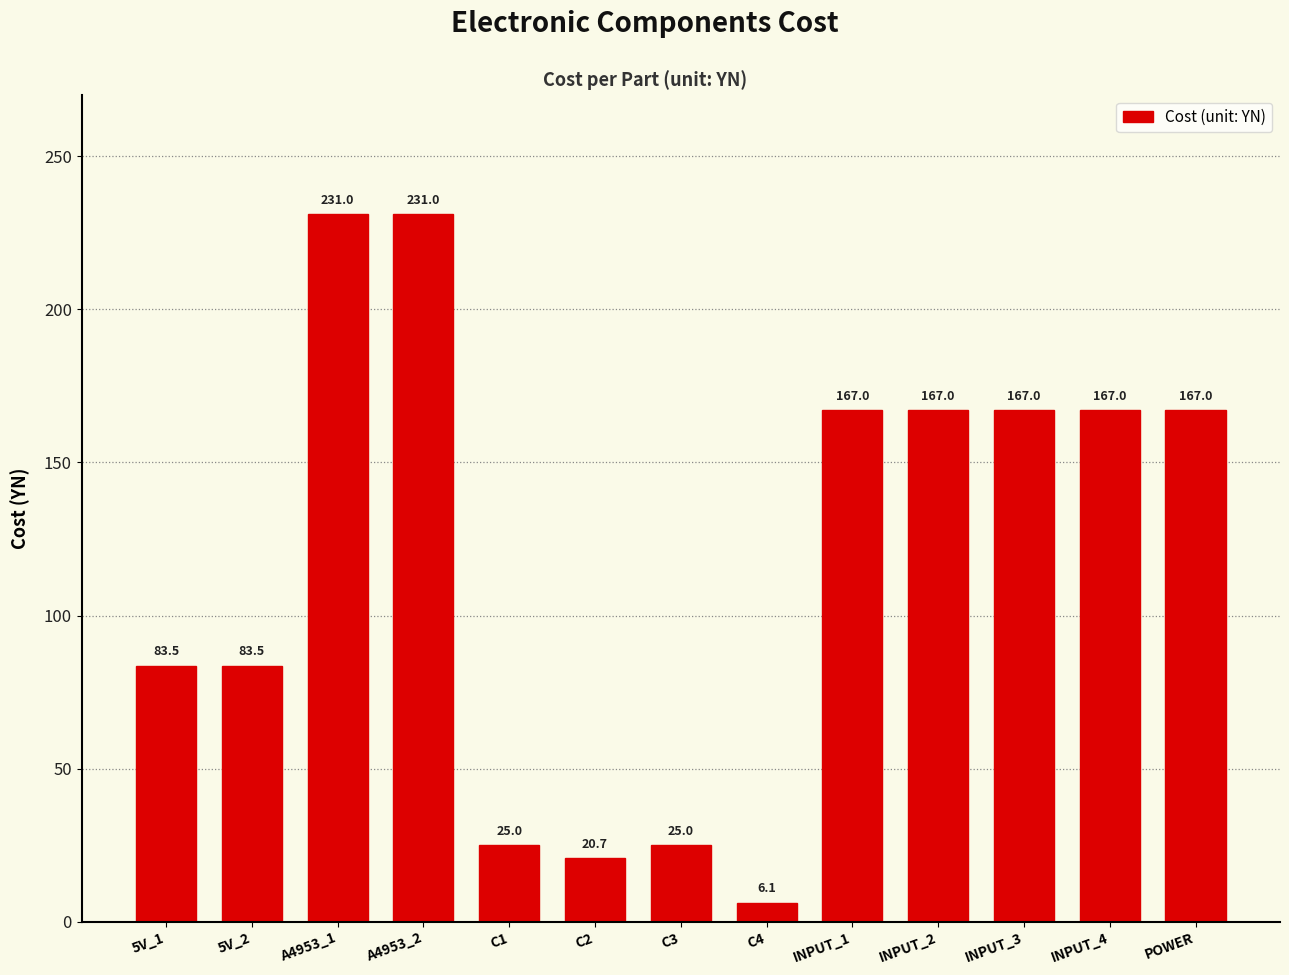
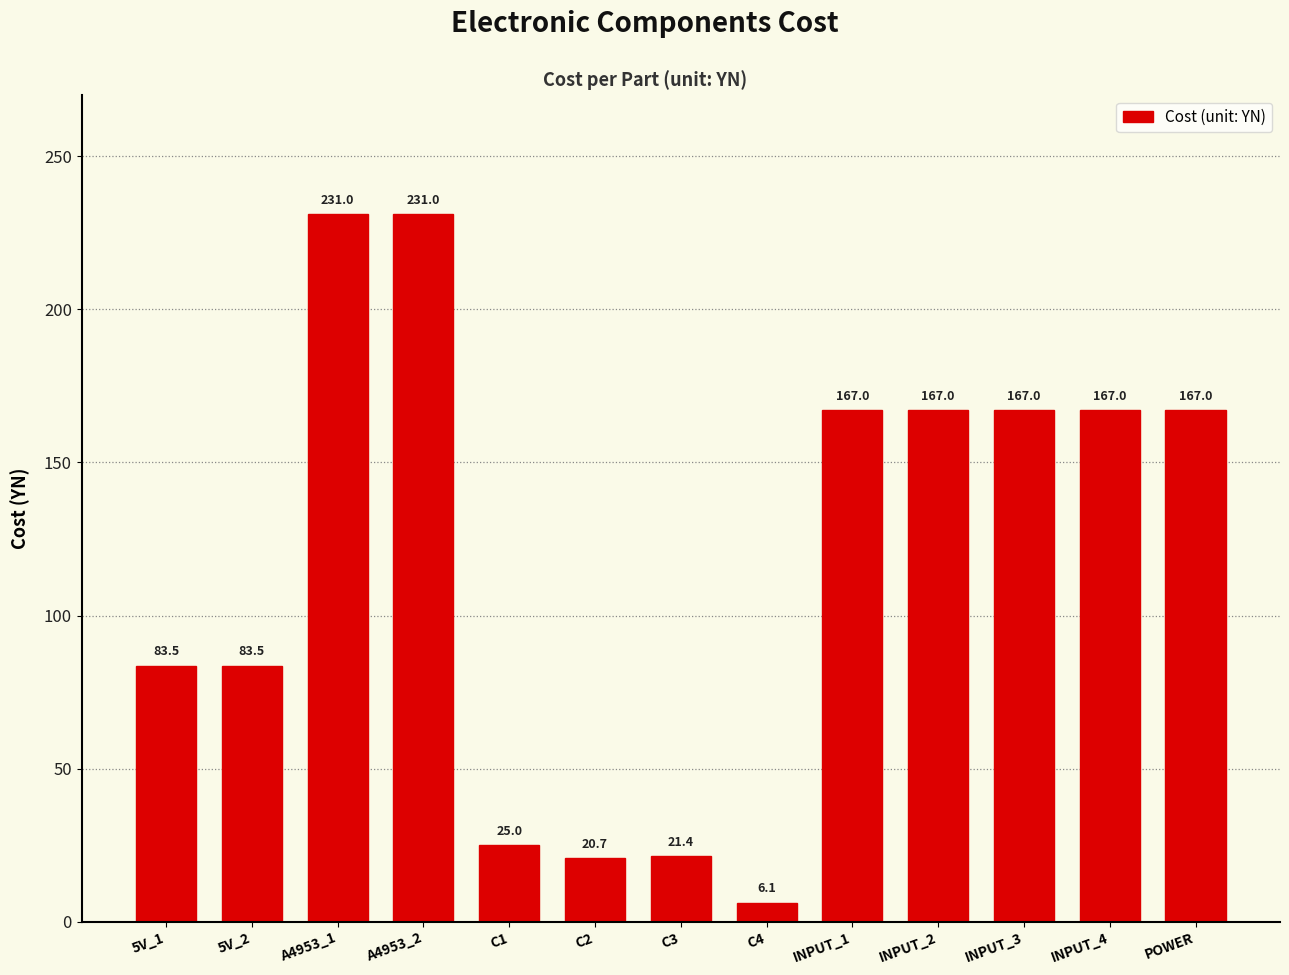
  {
    "5V_1": 83.5,
    "5V_2": 83.5,
    "A4953_1": 231.0,
    "A4953_2": 231.0,
    "C1": 25.0,
    "C2": 20.7,
-   "C3": 25.0,
+   "C3": 21.4,
    "C4": 6.1,
    "INPUT_1": 167.0,
    "INPUT_2": 167.0,
    "INPUT_3": 167.0,
    "INPUT_4": 167.0,
    "POWER": 167.0
  }
